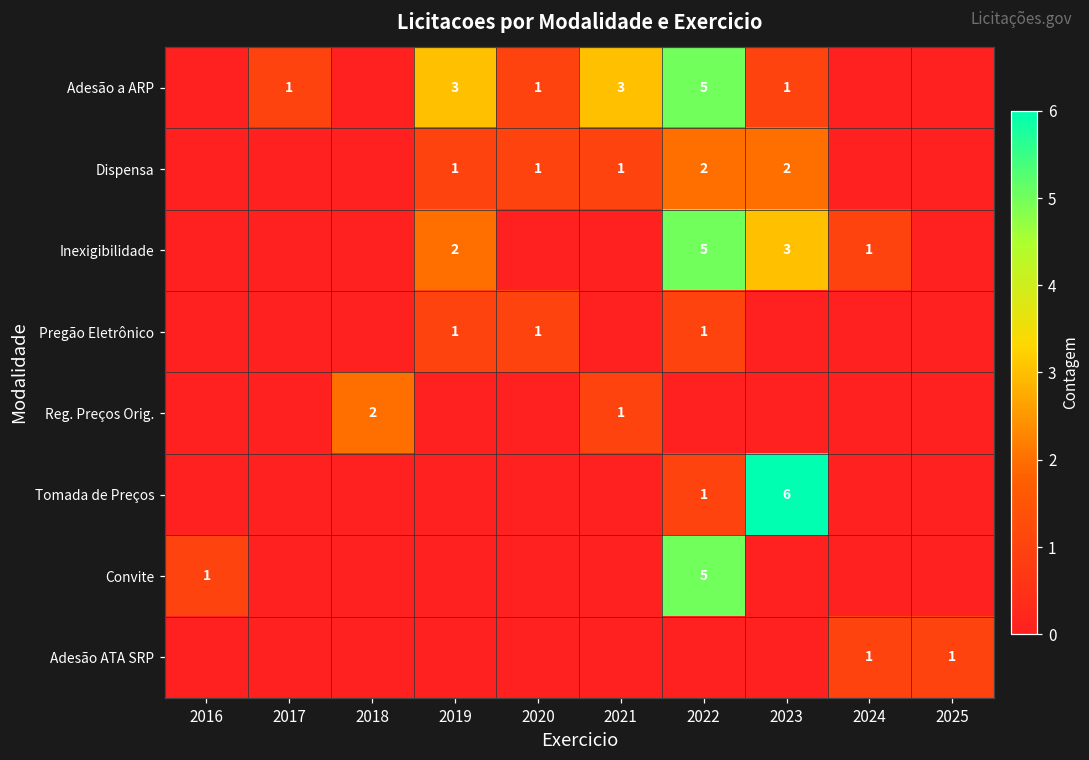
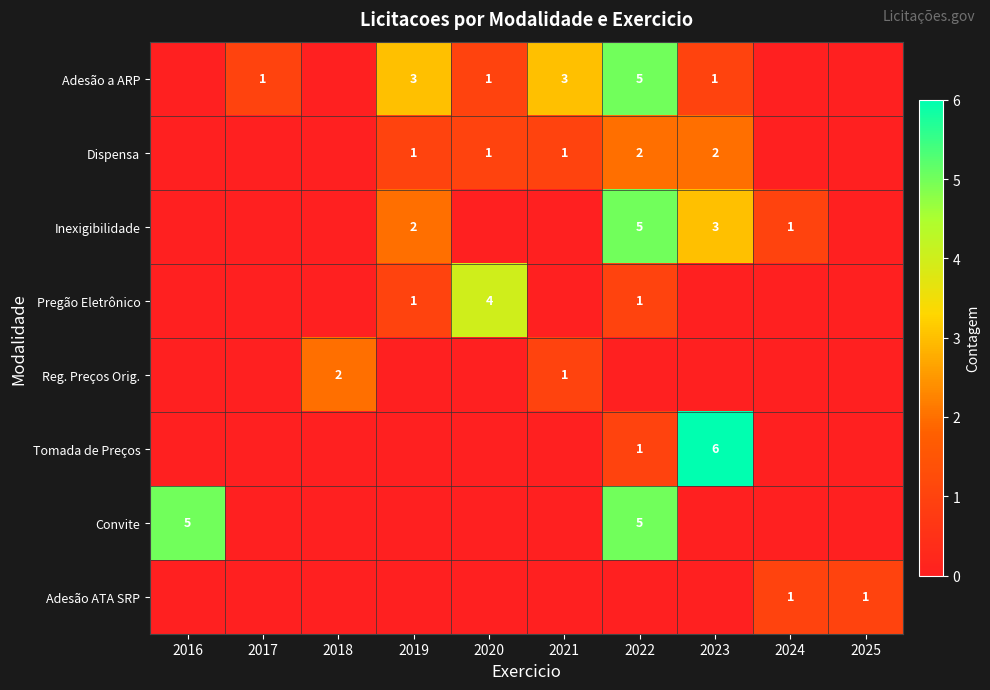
  {
    "Adesão a ARP": {
      "2017": 1,
      "2019": 3,
      "2020": 1,
      "2021": 3,
      "2022": 5,
      "2023": 1
    },
    "Dispensa": {
      "2019": 1,
      "2020": 1,
      "2021": 1,
      "2022": 2,
      "2023": 2
    },
    "Inexigibilidade": {
      "2019": 2,
      "2022": 5,
      "2023": 3,
      "2024": 1
    },
    "Pregão Eletrônico": {
      "2019": 1,
-     "2020": 1,
+     "2020": 4,
      "2022": 1
    },
    "Reg. Preços Orig.": {
      "2018": 2,
      "2021": 1
    },
    "Tomada de Preços": {
      "2022": 1,
      "2023": 6
    },
    "Convite": {
-     "2016": 1,
+     "2016": 5,
      "2022": 5
    },
    "Adesão ATA SRP": {
      "2024": 1,
      "2025": 1
    }
  }
